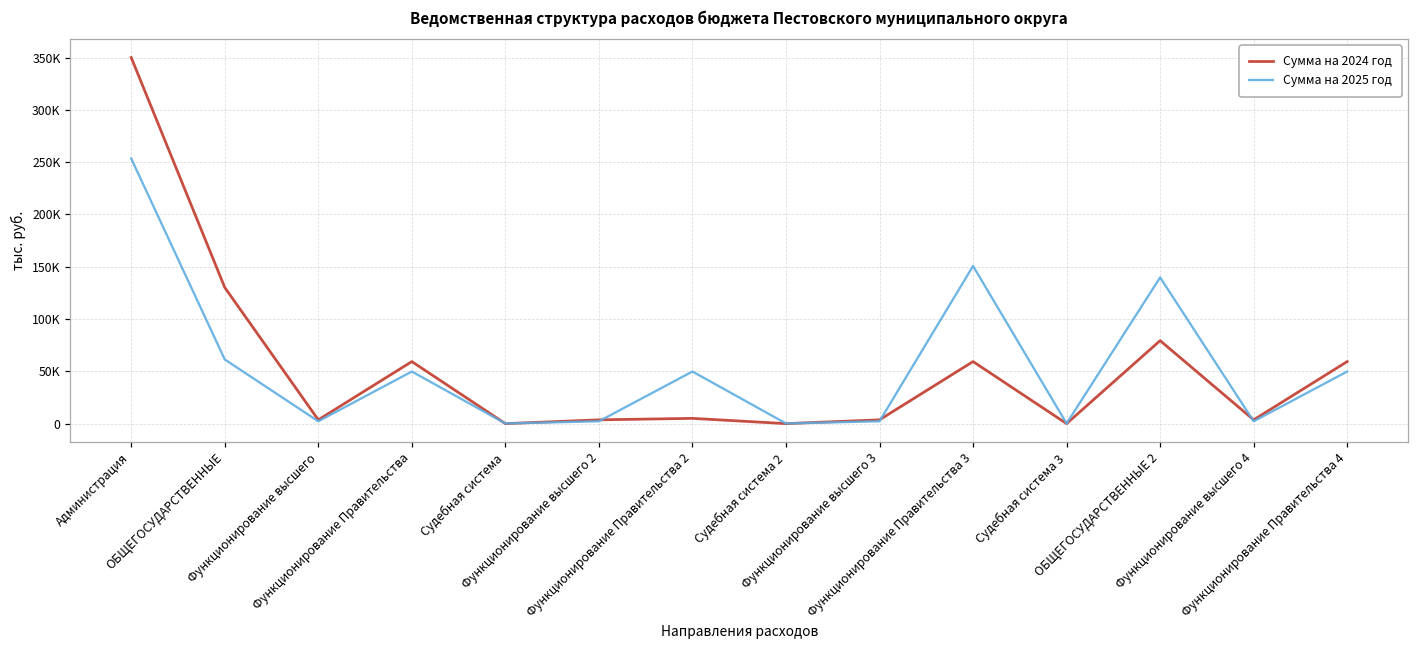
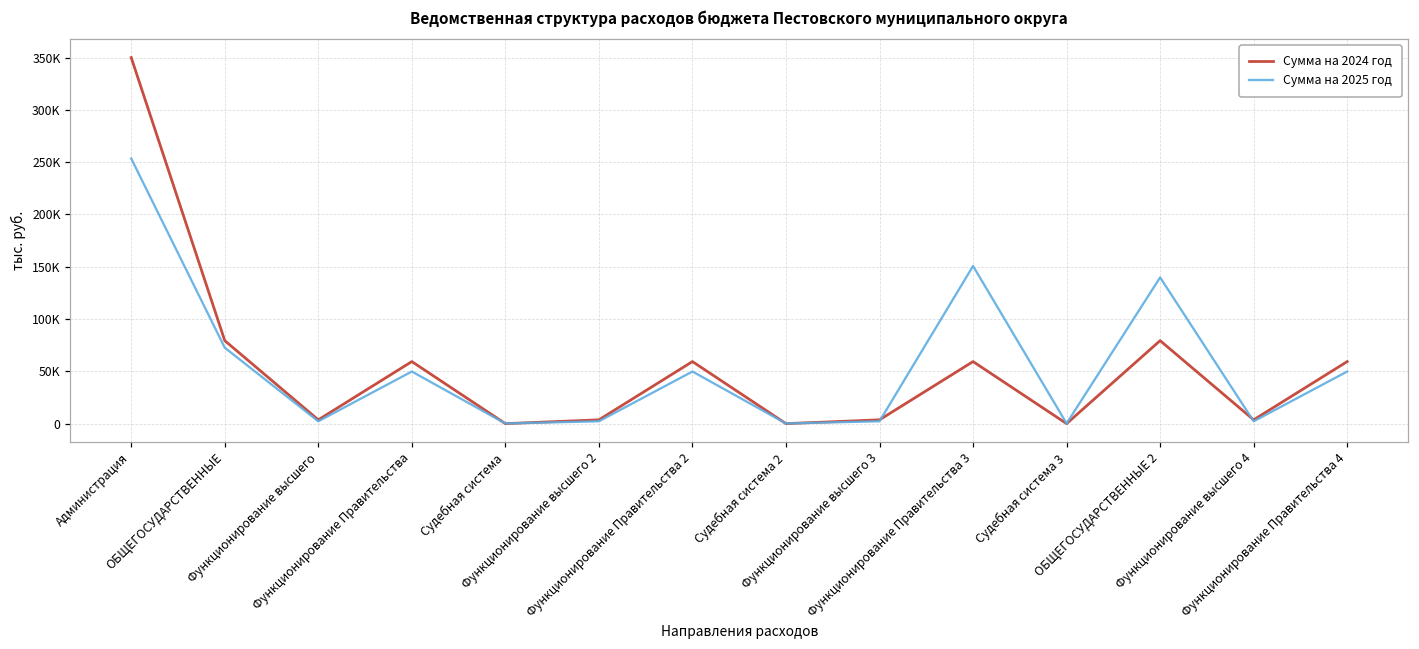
  {
    "Сумма на 2024 год": {
      "Администрация": 350000,
-     "ОБЩЕГОСУДАРСТВЕННЫЕ": 130000,
+     "ОБЩЕГОСУДАРСТВЕННЫЕ": 80000,
      "Функционирование Правительства": 60000,
-     "Функционирование Правительства 2": 10000,
+     "Функционирование Правительства 2": 60000,
      "Функционирование Правительства 3": 60000,
      "ОБЩЕГОСУДАРСТВЕННЫЕ 2": 80000,
      "Функционирование Правительства 4": 60000
    },
    "Сумма на 2025 год": {
      "Администрация": 250000,
-     "ОБЩЕГОСУДАРСТВЕННЫЕ": 60000,
+     "ОБЩЕГОСУДАРСТВЕННЫЕ": 70000,
      "Функционирование Правительства": 50000,
      "Функционирование Правительства 2": 50000,
      "Функционирование Правительства 3": 150000,
      "ОБЩЕГОСУДАРСТВЕННЫЕ 2": 140000,
      "Функционирование Правительства 4": 50000
    }
  }
